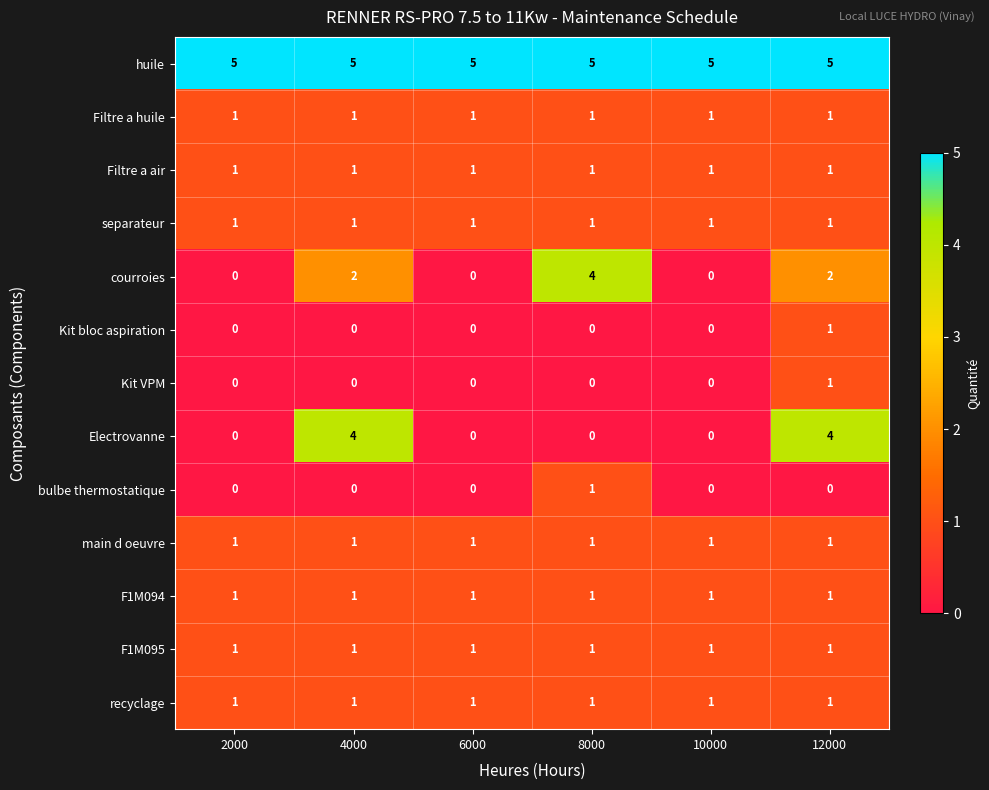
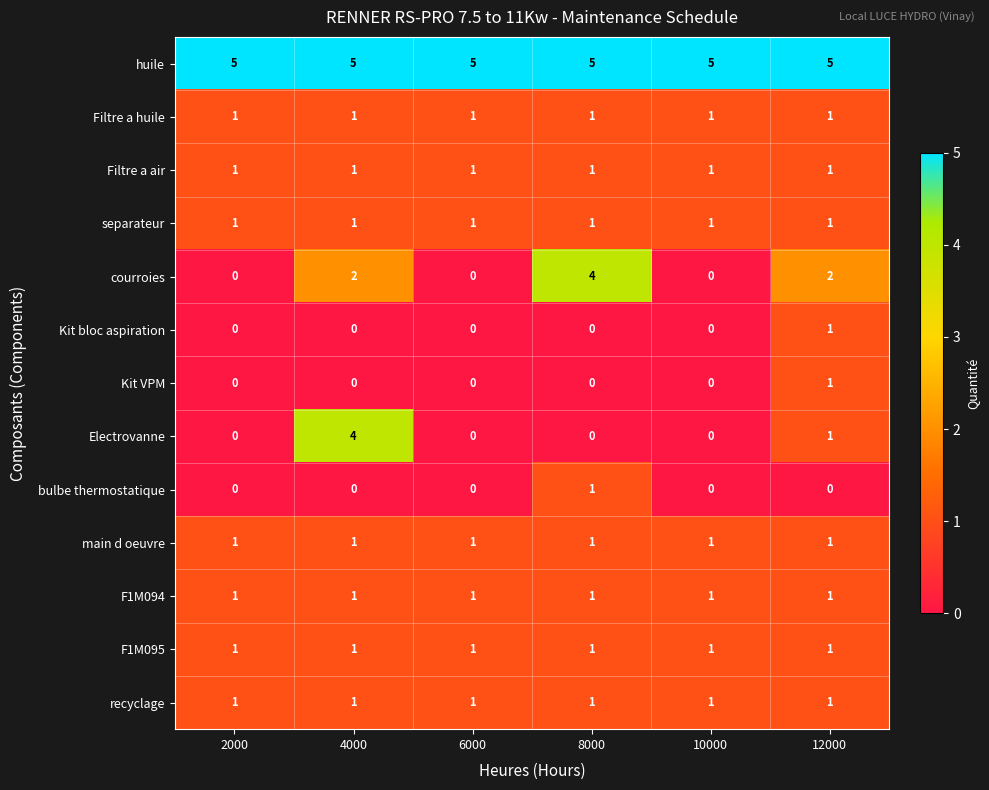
  {
    "huile": {
      "2000": 5,
      "4000": 5,
      "6000": 5,
      "8000": 5,
      "10000": 5,
      "12000": 5
    },
    "Filtre a huile": {
      "2000": 1,
      "4000": 1,
      "6000": 1,
      "8000": 1,
      "10000": 1,
      "12000": 1
    },
    "Filtre a air": {
      "2000": 1,
      "4000": 1,
      "6000": 1,
      "8000": 1,
      "10000": 1,
      "12000": 1
    },
    "separateur": {
      "2000": 1,
      "4000": 1,
      "6000": 1,
      "8000": 1,
      "10000": 1,
      "12000": 1
    },
    "courroies": {
      "2000": 0,
      "4000": 2,
      "6000": 0,
      "8000": 4,
      "10000": 0,
      "12000": 2
    },
    "Kit bloc aspiration": {
      "2000": 0,
      "4000": 0,
      "6000": 0,
      "8000": 0,
      "10000": 0,
      "12000": 1
    },
    "Kit VPM": {
      "2000": 0,
      "4000": 0,
      "6000": 0,
      "8000": 0,
      "10000": 0,
      "12000": 1
    },
    "Electrovanne": {
      "2000": 0,
      "4000": 4,
      "6000": 0,
      "8000": 0,
      "10000": 0,
-     "12000": 4
+     "12000": 1
    },
    "bulbe thermostatique": {
      "2000": 0,
      "4000": 0,
      "6000": 0,
      "8000": 1,
      "10000": 0,
      "12000": 0
    },
    "main d oeuvre": {
      "2000": 1,
      "4000": 1,
      "6000": 1,
      "8000": 1,
      "10000": 1,
      "12000": 1
    },
    "F1M094": {
      "2000": 1,
      "4000": 1,
      "6000": 1,
      "8000": 1,
      "10000": 1,
      "12000": 1
    },
    "F1M095": {
      "2000": 1,
      "4000": 1,
      "6000": 1,
      "8000": 1,
      "10000": 1,
      "12000": 1
    },
    "recyclage": {
      "2000": 1,
      "4000": 1,
      "6000": 1,
      "8000": 1,
      "10000": 1,
      "12000": 1
    }
  }
